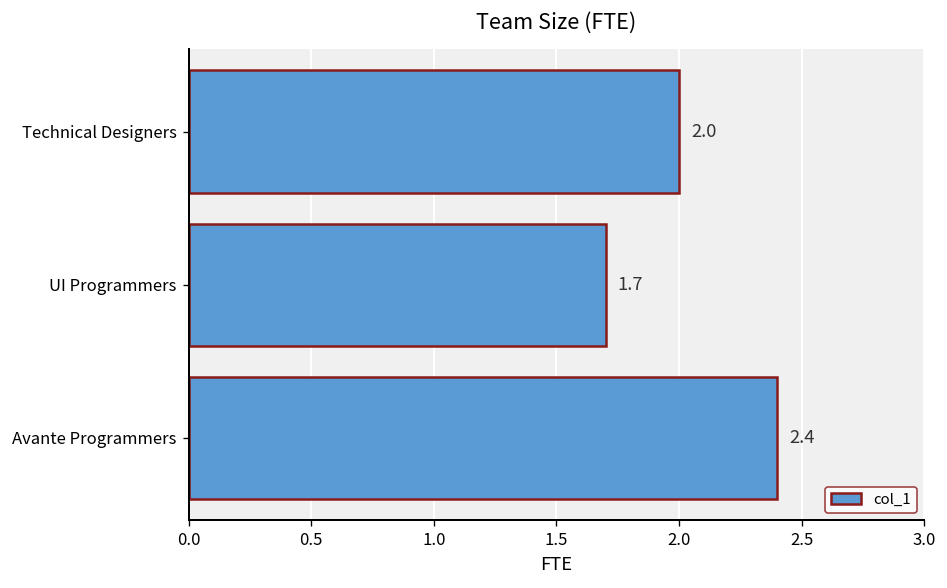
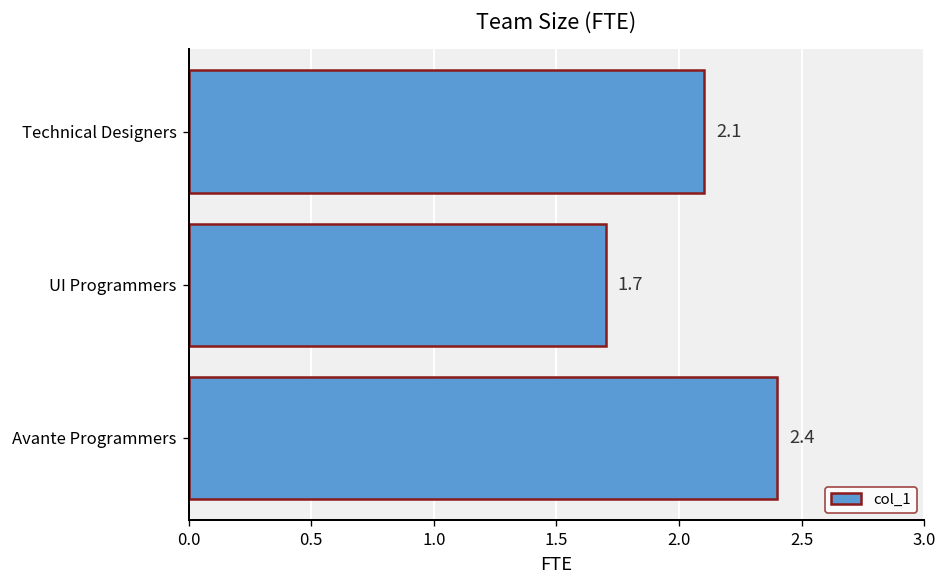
  {
-   "Technical Designers": 2.0,
+   "Technical Designers": 2.1,
    "UI Programmers": 1.7,
    "Avante Programmers": 2.4
  }
